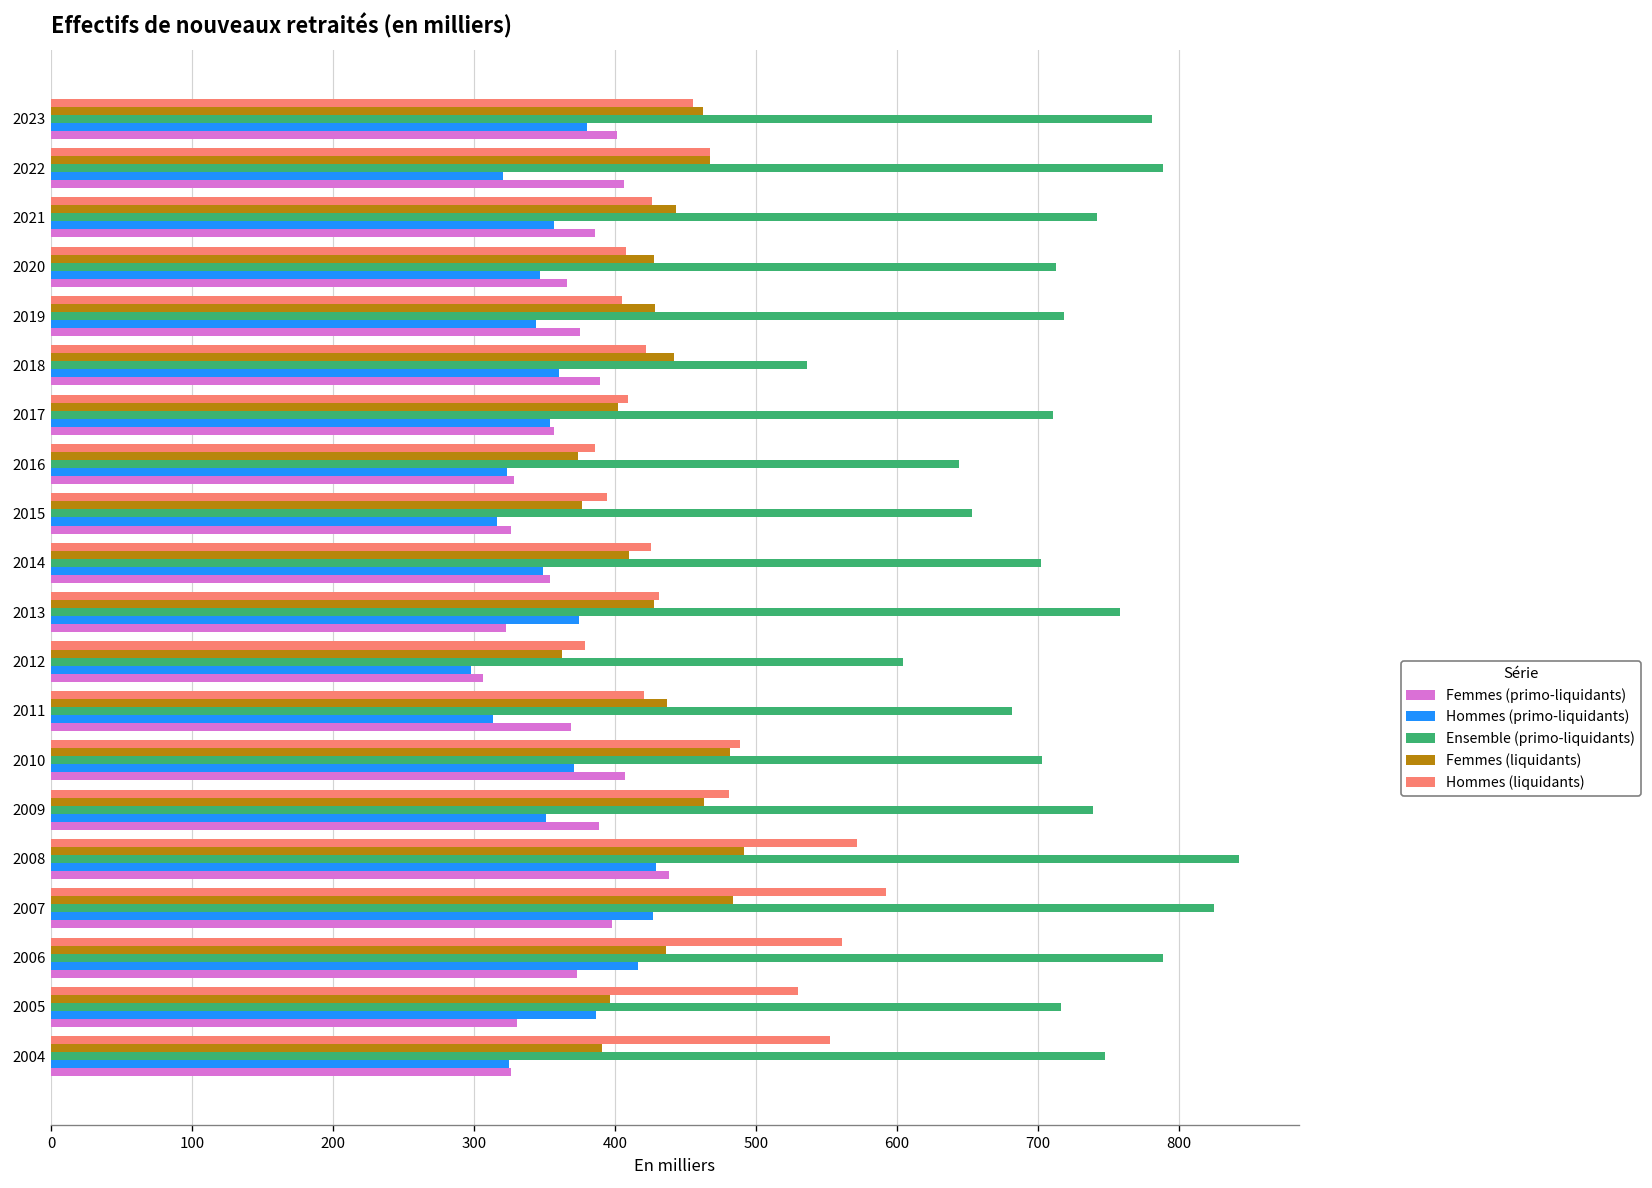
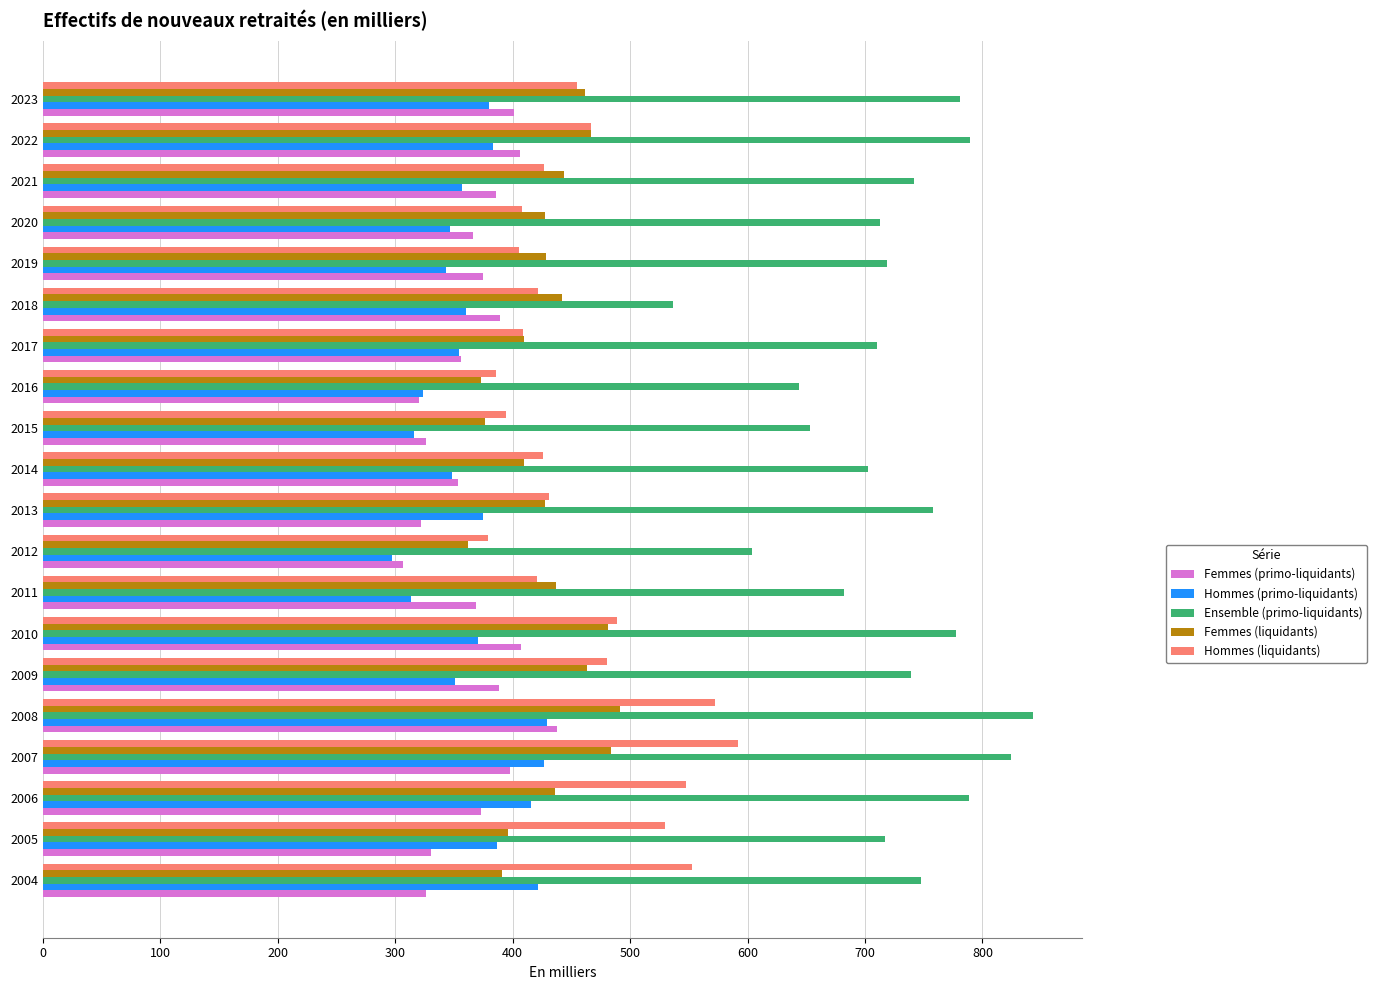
  {
    "Femmes (primo-liquidants)": {
      "2023": 401,
      "2022": 406,
      "2021": 386,
      "2020": 366,
      "2019": 375,
      "2018": 389,
      "2017": 356,
-     "2016": 328,
+     "2016": 320,
      "2015": 326,
      "2014": 354,
      "2013": 322,
      "2012": 307,
      "2011": 369,
      "2010": 407,
      "2009": 388,
      "2008": 438,
      "2007": 398,
      "2006": 373,
      "2005": 330,
      "2004": 326
    },
    "Hommes (primo-liquidants)": {
      "2023": 380,
-     "2022": 320,
+     "2022": 383,
      "2021": 357,
      "2020": 347,
      "2019": 344,
      "2018": 360,
      "2017": 354,
      "2016": 323,
      "2015": 316,
      "2014": 349,
      "2013": 374,
      "2012": 298,
      "2011": 313,
      "2010": 371,
      "2009": 351,
      "2008": 429,
      "2007": 427,
      "2006": 416,
      "2005": 387,
-     "2004": 325
+     "2004": 422
    },
    "Ensemble (primo-liquidants)": {
      "2023": 781,
      "2022": 789,
      "2021": 742,
      "2020": 713,
      "2019": 718,
      "2018": 536,
      "2017": 710,
      "2016": 644,
      "2015": 653,
      "2014": 702,
      "2013": 758,
      "2012": 604,
      "2011": 682,
-     "2010": 703,
+     "2010": 778,
      "2009": 739,
      "2008": 843,
      "2007": 825,
      "2006": 789,
      "2005": 717,
      "2004": 748
    },
    "Femmes (liquidants)": {
      "2023": 462,
      "2022": 467,
      "2021": 443,
      "2020": 428,
      "2019": 428,
      "2018": 442,
-     "2017": 402,
+     "2017": 409,
      "2016": 373,
      "2015": 377,
      "2014": 410,
      "2013": 428,
      "2012": 362,
      "2011": 437,
      "2010": 481,
      "2009": 463,
      "2008": 491,
      "2007": 484,
      "2006": 436,
      "2005": 396,
      "2004": 391
    },
    "Hommes (liquidants)": {
      "2023": 455,
      "2022": 467,
      "2021": 426,
      "2020": 408,
      "2019": 405,
      "2018": 422,
      "2017": 409,
      "2016": 386,
      "2015": 394,
      "2014": 426,
      "2013": 431,
      "2012": 379,
      "2011": 420,
      "2010": 489,
      "2009": 480,
      "2008": 572,
      "2007": 592,
-     "2006": 561,
+     "2006": 547,
      "2005": 530,
      "2004": 553
    }
  }
